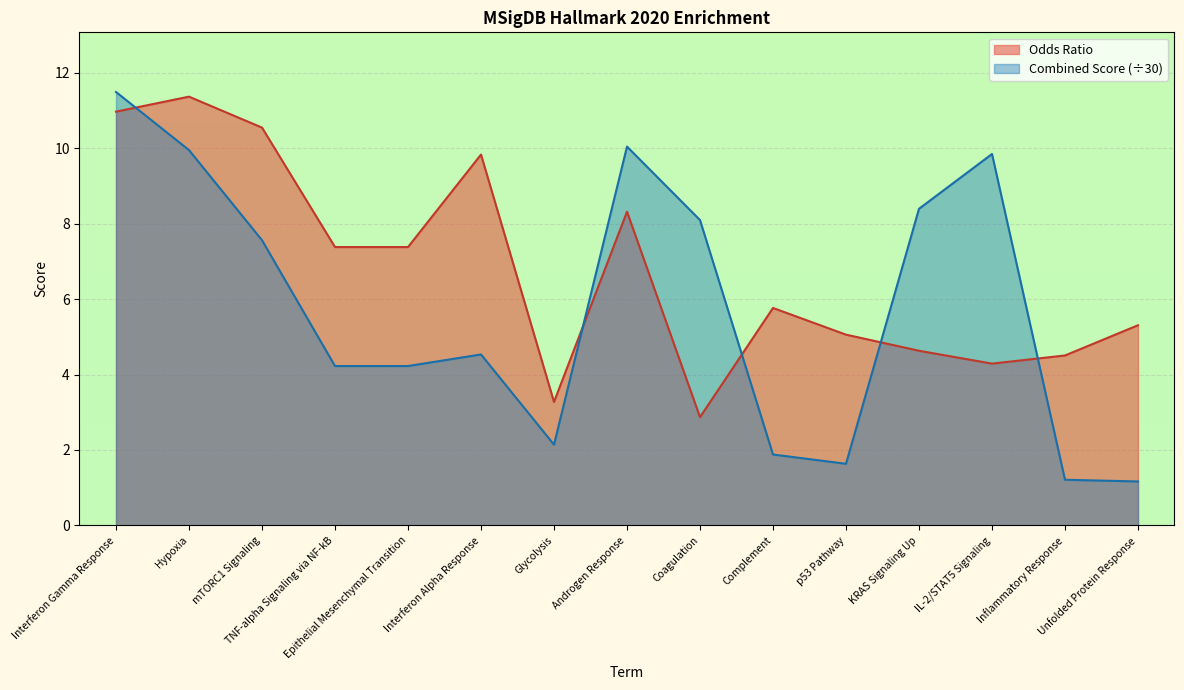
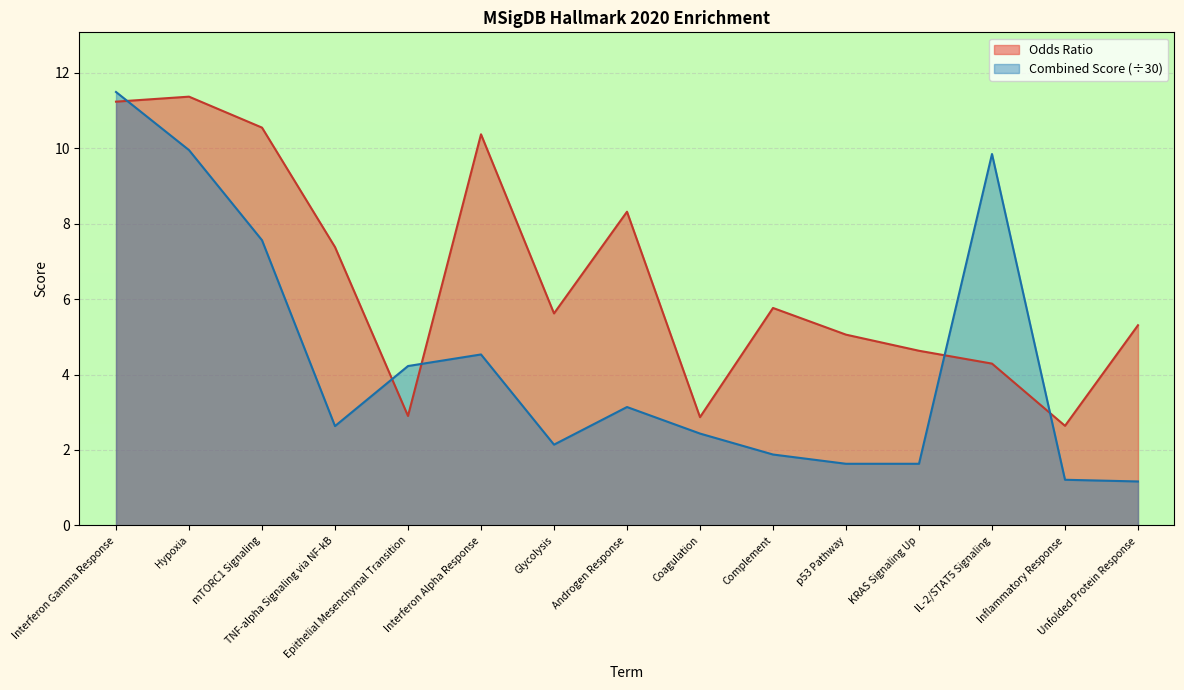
  {
    "Odds Ratio": {
-     "Interferon Gamma Response": 11.0,
+     "Interferon Gamma Response": 11.2,
      "Hypoxia": 11.4,
      "mTORC1 Signaling": 10.5,
      "TNF-alpha Signaling via NF-kB": 7.4,
-     "Epithelial Mesenchymal Transition": 7.4,
-     "Interferon Alpha Response": 9.8,
-     "Glycolysis": 3.3,
+     "Epithelial Mesenchymal Transition": 2.9,
+     "Interferon Alpha Response": 10.4,
+     "Glycolysis": 5.6,
      "Androgen Response": 8.3,
      "Coagulation": 2.9,
      "Complement": 5.8,
      "p53 Pathway": 5.1,
      "KRAS Signaling Up": 4.6,
      "IL-2/STAT5 Signaling": 4.3,
-     "Inflammatory Response": 4.5,
+     "Inflammatory Response": 2.6,
      "Unfolded Protein Response": 5.3
    },
    "Combined Score (÷30)": {
      "Interferon Gamma Response": 11.5,
      "Hypoxia": 9.9,
      "mTORC1 Signaling": 7.6,
-     "TNF-alpha Signaling via NF-kB": 4.2,
+     "TNF-alpha Signaling via NF-kB": 2.6,
      "Epithelial Mesenchymal Transition": 4.2,
      "Interferon Alpha Response": 4.5,
      "Glycolysis": 2.1,
-     "Androgen Response": 10.0,
-     "Coagulation": 8.1,
+     "Androgen Response": 3.1,
+     "Coagulation": 2.4,
      "Complement": 1.9,
      "p53 Pathway": 1.6,
-     "KRAS Signaling Up": 8.4,
+     "KRAS Signaling Up": 1.6,
      "IL-2/STAT5 Signaling": 9.8,
      "Inflammatory Response": 1.2,
      "Unfolded Protein Response": 1.2
    }
  }
